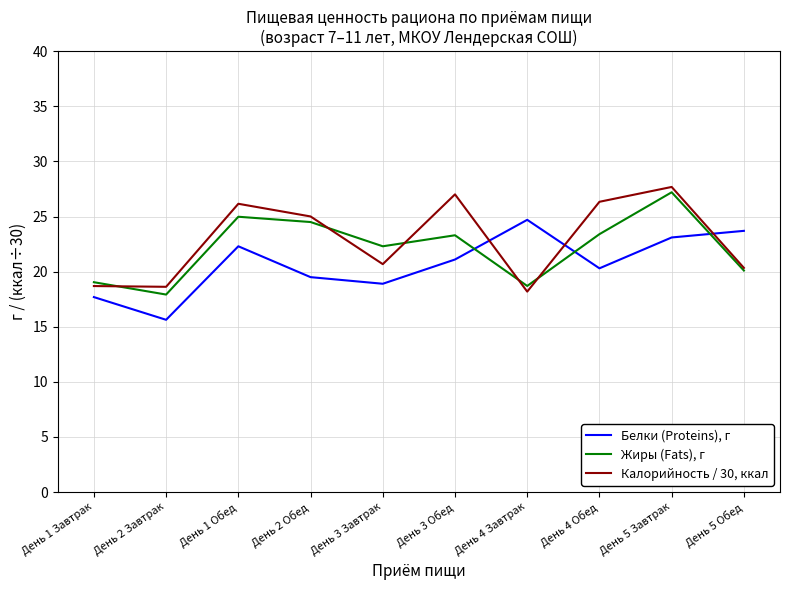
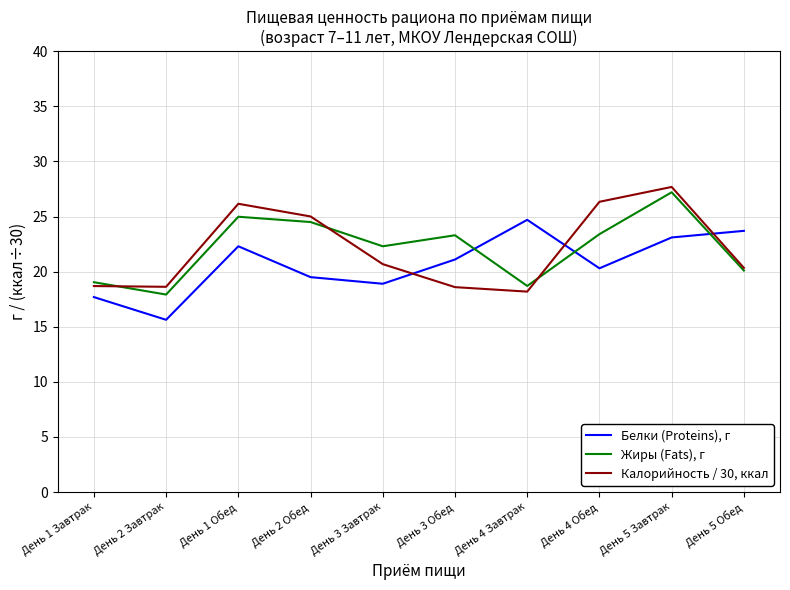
  {
    "Белки (Proteins), г": {
      "День 1 Завтрак": 17.7,
      "День 2 Завтрак": 15.6,
      "День 1 Обед": 22.3,
      "День 2 Обед": 19.5,
      "День 3 Завтрак": 18.9,
      "День 3 Обед": 21.1,
      "День 4 Завтрак": 24.7,
      "День 4 Обед": 20.3,
      "День 5 Завтрак": 23.1,
      "День 5 Обед": 23.7
    },
    "Жиры (Fats), г": {
      "День 1 Завтрак": 19.0,
      "День 2 Завтрак": 17.9,
      "День 1 Обед": 25.0,
      "День 2 Обед": 24.5,
      "День 3 Завтрак": 22.3,
      "День 3 Обед": 23.3,
      "День 4 Завтрак": 18.7,
      "День 4 Обед": 23.4,
      "День 5 Завтрак": 27.2,
      "День 5 Обед": 20.1
    },
    "Калорийность / 30, ккал": {
      "День 1 Завтрак": 18.7,
      "День 2 Завтрак": 18.6,
      "День 1 Обед": 26.2,
      "День 2 Обед": 25.0,
      "День 3 Завтрак": 20.7,
-     "День 3 Обед": 27.0,
+     "День 3 Обед": 18.6,
      "День 4 Завтрак": 18.2,
      "День 4 Обед": 26.3,
      "День 5 Завтрак": 27.7,
      "День 5 Обед": 20.3
    }
  }
